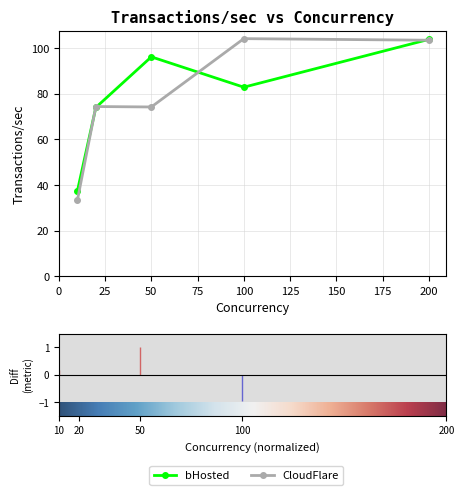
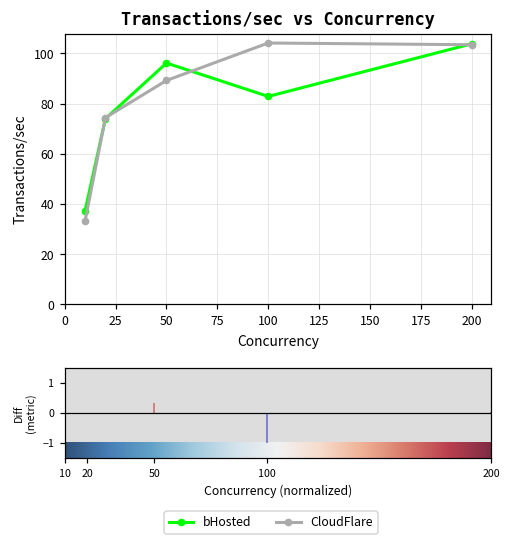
  {
    "bHosted": {
      "50": 96,
      "100": 83
    },
    "CloudFlare": {
-     "50": 74,
+     "50": 89,
      "100": 104
    }
  }
